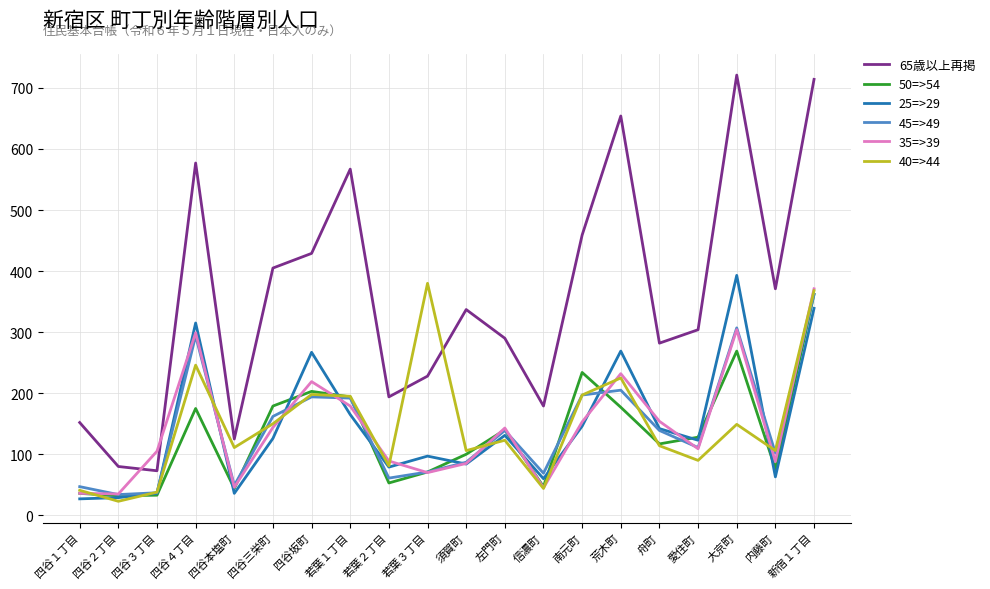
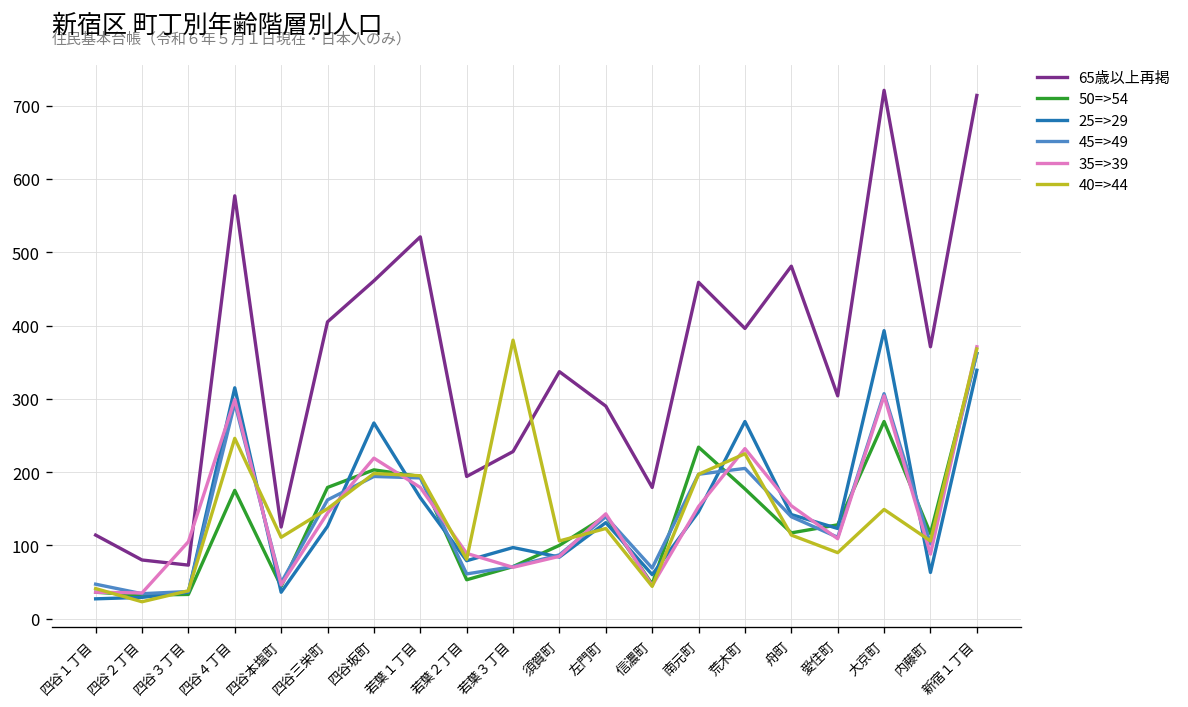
  {
    "65歳以上再掲": {
-     "四谷１丁目": 150,
+     "四谷１丁目": 110,
      "四谷２丁目": 80,
      "四谷３丁目": 70,
      "四谷４丁目": 580,
      "四谷本塩町": 130,
      "四谷三栄町": 410,
-     "四谷坂町": 430,
-     "若葉１丁目": 570,
+     "四谷坂町": 460,
+     "若葉１丁目": 520,
      "若葉２丁目": 190,
      "若葉３丁目": 230,
      "須賀町": 340,
      "左門町": 290,
      "信濃町": 180,
      "南元町": 460,
-     "荒木町": 650,
-     "舟町": 280,
+     "荒木町": 400,
+     "舟町": 480,
      "愛住町": 300,
      "大京町": 720,
      "内藤町": 370,
      "新宿１丁目": 710
    },
    "50=>54": {
      "四谷４丁目": 180,
      "四谷三栄町": 180,
      "四谷坂町": 200,
      "若葉２丁目": 50,
      "須賀町": 100,
      "南元町": 230,
      "荒木町": 180,
      "愛住町": 130,
      "大京町": 270,
-     "内藤町": 80
+     "内藤町": 120
    },
    "35=>39": {
      "四谷３丁目": 110,
      "四谷４丁目": 300,
      "四谷三栄町": 140,
      "四谷坂町": 220,
      "若葉１丁目": 180,
      "若葉２丁目": 90,
      "南元町": 150,
      "荒木町": 230,
      "舟町": 150,
      "内藤町": 90
    },
    "40=>44": {
      "四谷１丁目": 40,
      "四谷２丁目": 20,
      "四谷４丁目": 250,
      "四谷本塩町": 110,
      "四谷三栄町": 150,
      "若葉３丁目": 380,
      "須賀町": 110,
      "左門町": 120,
      "荒木町": 230,
      "愛住町": 90,
      "大京町": 150
    }
  }
